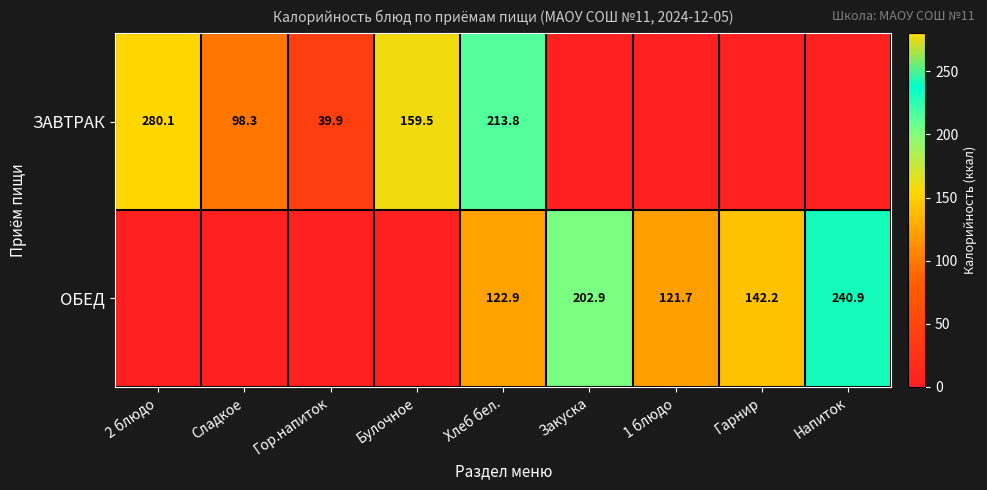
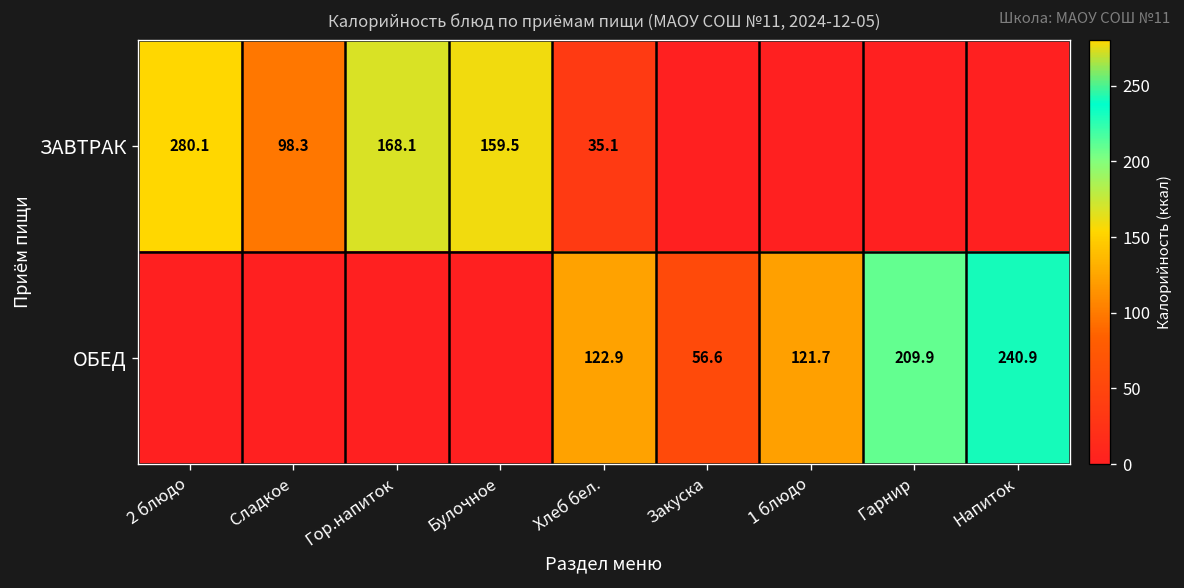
  {
    "ЗАВТРАК": {
      "2 блюдо": 280.1,
      "Сладкое": 98.3,
-     "Гор.напиток": 39.9,
+     "Гор.напиток": 168.1,
      "Булочное": 159.5,
-     "Хлеб бел.": 213.8
+     "Хлеб бел.": 35.1
    },
    "ОБЕД": {
      "Хлеб бел.": 122.9,
-     "Закуска": 202.9,
+     "Закуска": 56.6,
      "1 блюдо": 121.7,
-     "Гарнир": 142.2,
+     "Гарнир": 209.9,
      "Напиток": 240.9
    }
  }
